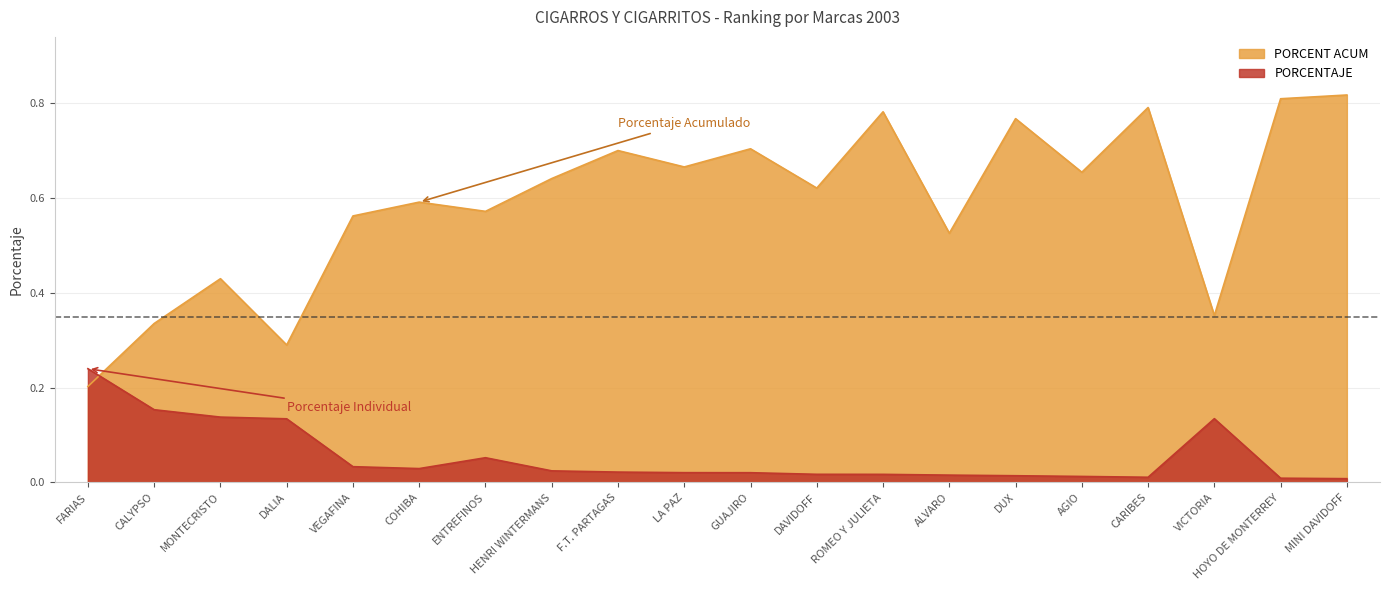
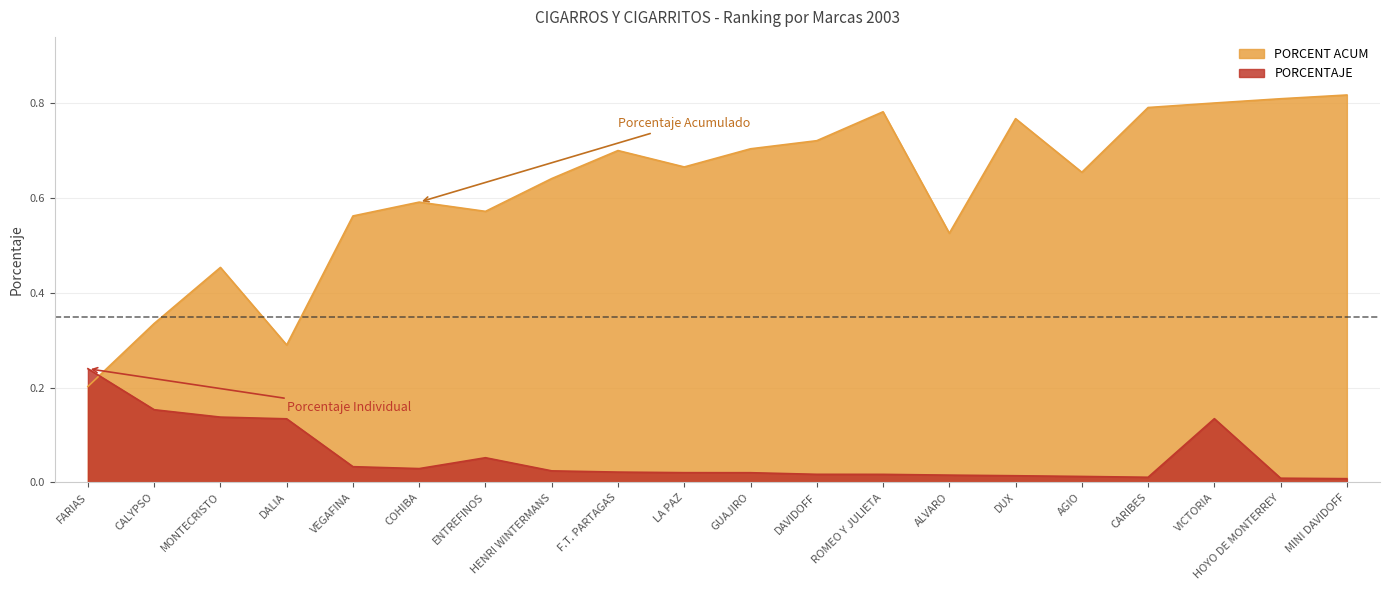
  {
    "PORCENT ACUM": {
      "FARIAS": 0.20,
      "CALYPSO": 0.34,
-     "MONTECRISTO": 0.43,
+     "MONTECRISTO": 0.45,
      "DALIA": 0.29,
      "VEGAFINA": 0.56,
      "COHIBA": 0.59,
      "ENTREFINOS": 0.57,
      "HENRI WINTERMANS": 0.64,
      "F.T. PARTAGAS": 0.70,
      "LA PAZ": 0.67,
      "GUAJIRO": 0.70,
-     "DAVIDOFF": 0.62,
+     "DAVIDOFF": 0.72,
      "ROMEO Y JULIETA": 0.78,
      "ALVARO": 0.53,
      "DUX": 0.77,
      "AGIO": 0.65,
      "CARIBES": 0.79,
-     "VICTORIA": 0.35,
+     "VICTORIA": 0.80,
      "HOYO DE MONTERREY": 0.81,
      "MINI DAVIDOFF": 0.82
    },
    "PORCENTAJE": {
      "FARIAS": 0.24,
      "CALYPSO": 0.15,
      "MONTECRISTO": 0.14,
      "DALIA": 0.13,
      "VEGAFINA": 0.03,
      "COHIBA": 0.03,
      "ENTREFINOS": 0.05,
      "HENRI WINTERMANS": 0.02,
      "F.T. PARTAGAS": 0.02,
      "LA PAZ": 0.02,
      "GUAJIRO": 0.02,
      "DAVIDOFF": 0.02,
      "ROMEO Y JULIETA": 0.02,
      "ALVARO": 0.02,
      "DUX": 0.01,
      "AGIO": 0.01,
      "CARIBES": 0.01,
      "VICTORIA": 0.13,
      "HOYO DE MONTERREY": 0.01,
      "MINI DAVIDOFF": 0.01
    }
  }
